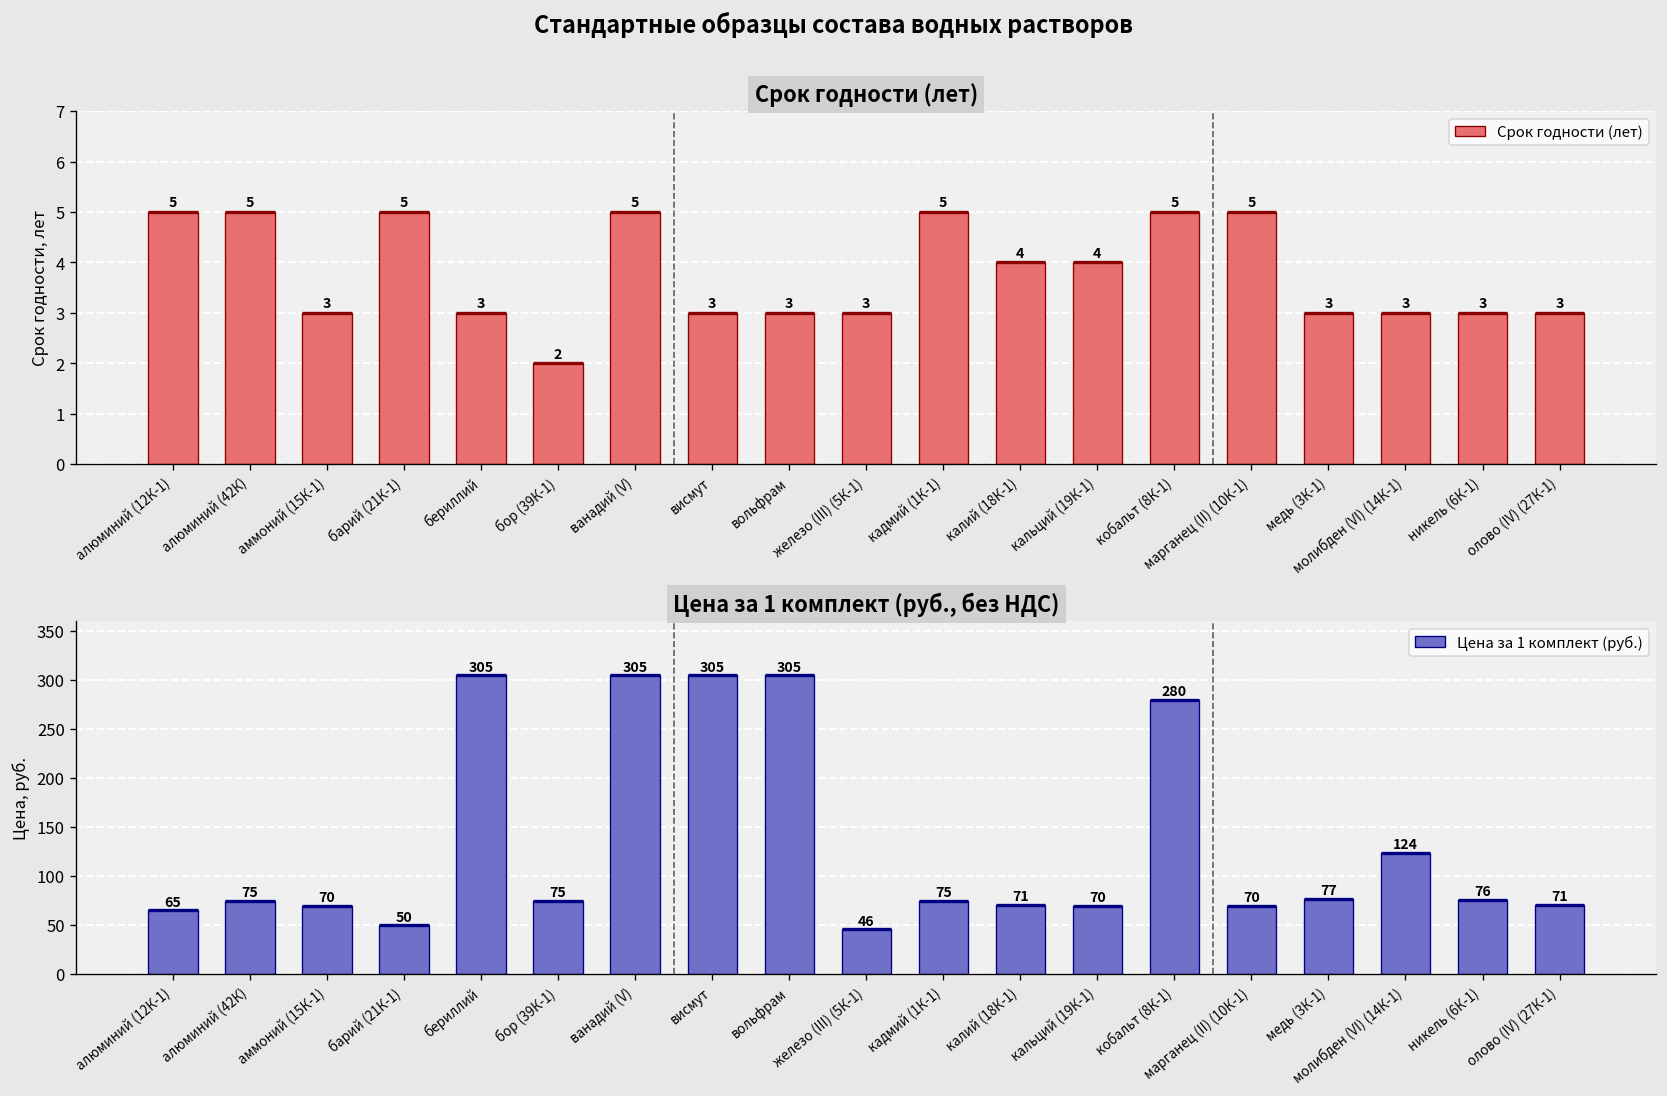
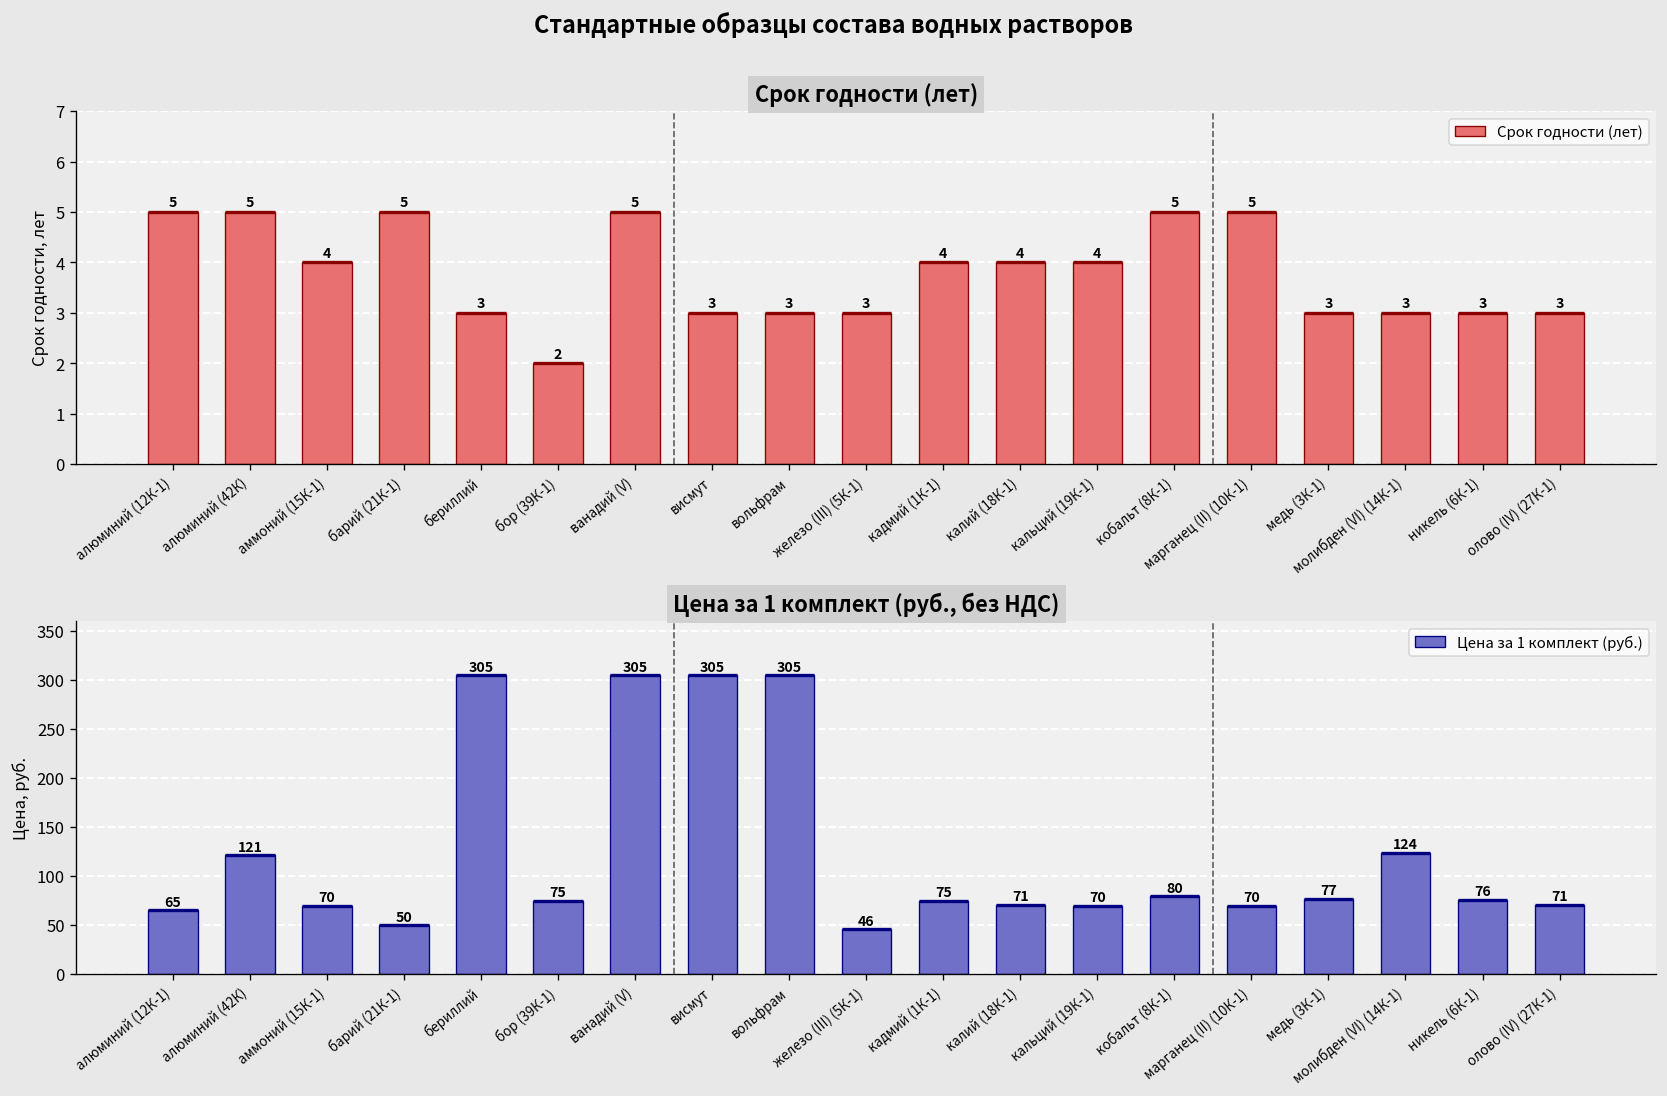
  {
    "Срок годности (лет)": {
      "алюминий (12К-1)": 5,
      "алюминий (42К)": 5,
-     "аммоний (15К-1)": 3,
+     "аммоний (15К-1)": 4,
      "барий (21К-1)": 5,
      "бериллий": 3,
      "бор (39К-1)": 2,
      "ванадий (V)": 5,
      "висмут": 3,
      "вольфрам": 3,
      "железо (III) (5К-1)": 3,
-     "кадмий (1К-1)": 5,
+     "кадмий (1К-1)": 4,
      "калий (18К-1)": 4,
      "кальций (19К-1)": 4,
      "кобальт (8К-1)": 5,
      "марганец (II) (10К-1)": 5,
      "медь (3К-1)": 3,
      "молибден (VI) (14К-1)": 3,
      "никель (6К-1)": 3,
      "олово (IV) (27К-1)": 3
    },
    "Цена за 1 комплект (руб., без НДС)": {
      "алюминий (12К-1)": 65,
-     "алюминий (42К)": 75,
+     "алюминий (42К)": 121,
      "аммоний (15К-1)": 70,
      "барий (21К-1)": 50,
      "бериллий": 305,
      "бор (39К-1)": 75,
      "ванадий (V)": 305,
      "висмут": 305,
      "вольфрам": 305,
      "железо (III) (5К-1)": 46,
      "кадмий (1К-1)": 75,
      "калий (18К-1)": 71,
      "кальций (19К-1)": 70,
-     "кобальт (8К-1)": 280,
+     "кобальт (8К-1)": 80,
      "марганец (II) (10К-1)": 70,
      "медь (3К-1)": 77,
      "молибден (VI) (14К-1)": 124,
      "никель (6К-1)": 76,
      "олово (IV) (27К-1)": 71
    }
  }
